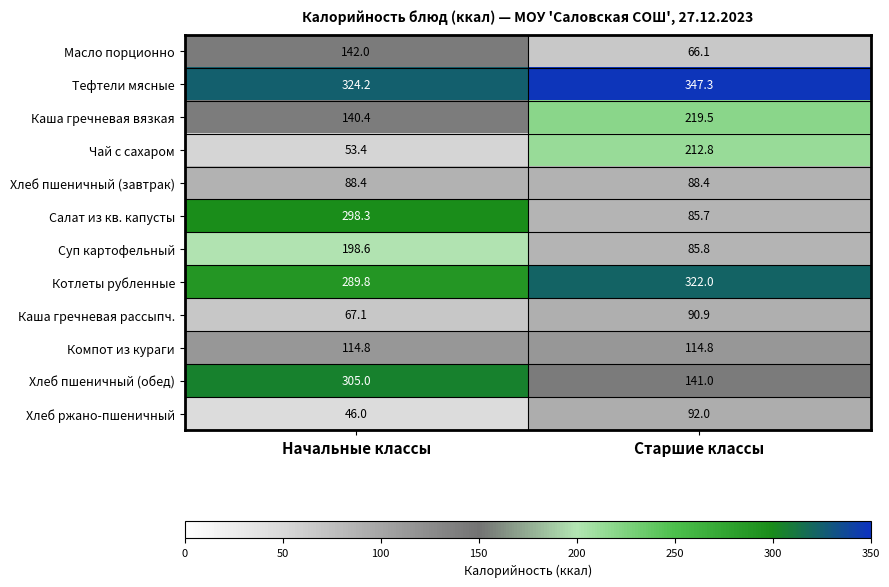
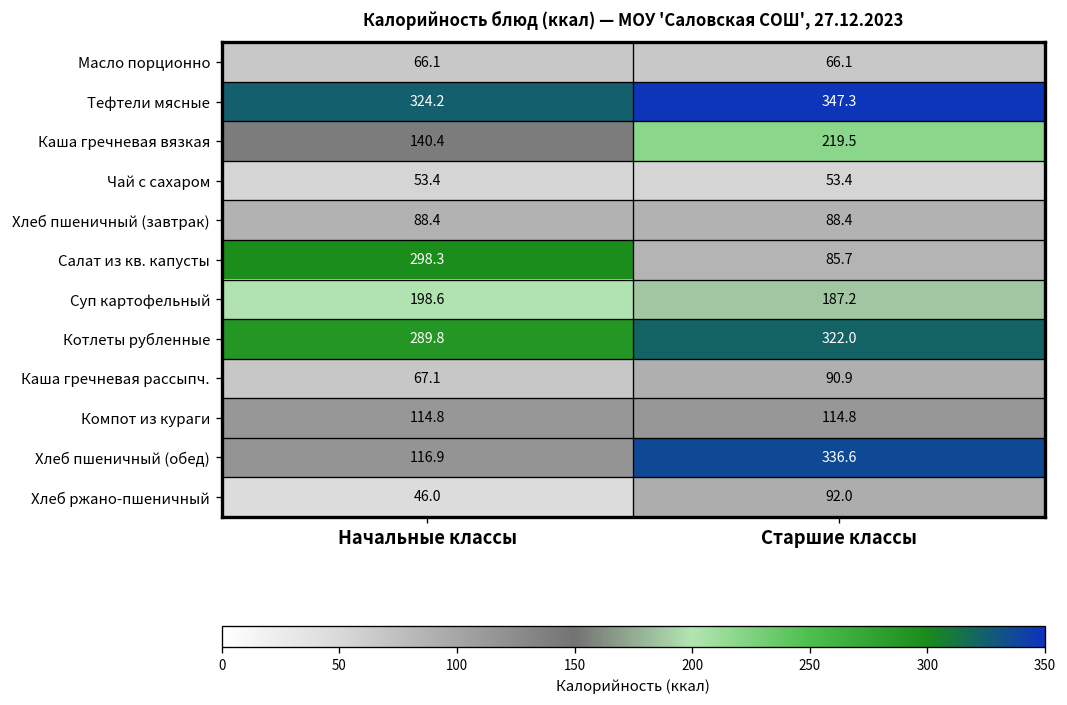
  {
    "Масло порционно": {
-     "Начальные классы": 142.0,
+     "Начальные классы": 66.1,
      "Старшие классы": 66.1
    },
    "Тефтели мясные": {
      "Начальные классы": 324.2,
      "Старшие классы": 347.3
    },
    "Каша гречневая вязкая": {
      "Начальные классы": 140.4,
      "Старшие классы": 219.5
    },
    "Чай с сахаром": {
      "Начальные классы": 53.4,
-     "Старшие классы": 212.8
+     "Старшие классы": 53.4
    },
    "Хлеб пшеничный (завтрак)": {
      "Начальные классы": 88.4,
      "Старшие классы": 88.4
    },
    "Салат из кв. капусты": {
      "Начальные классы": 298.3,
      "Старшие классы": 85.7
    },
    "Суп картофельный": {
      "Начальные классы": 198.6,
-     "Старшие классы": 85.8
+     "Старшие классы": 187.2
    },
    "Котлеты рубленные": {
      "Начальные классы": 289.8,
      "Старшие классы": 322.0
    },
    "Каша гречневая рассыпч.": {
      "Начальные классы": 67.1,
      "Старшие классы": 90.9
    },
    "Компот из кураги": {
      "Начальные классы": 114.8,
      "Старшие классы": 114.8
    },
    "Хлеб пшеничный (обед)": {
-     "Начальные классы": 305.0,
-     "Старшие классы": 141.0
+     "Начальные классы": 116.9,
+     "Старшие классы": 336.6
    },
    "Хлеб ржано-пшеничный": {
      "Начальные классы": 46.0,
      "Старшие классы": 92.0
    }
  }
